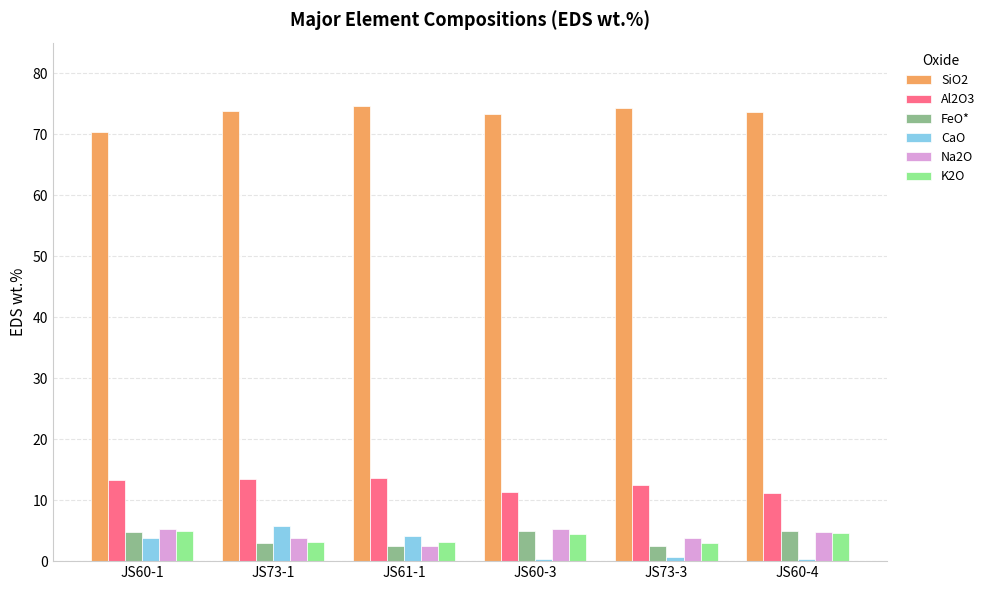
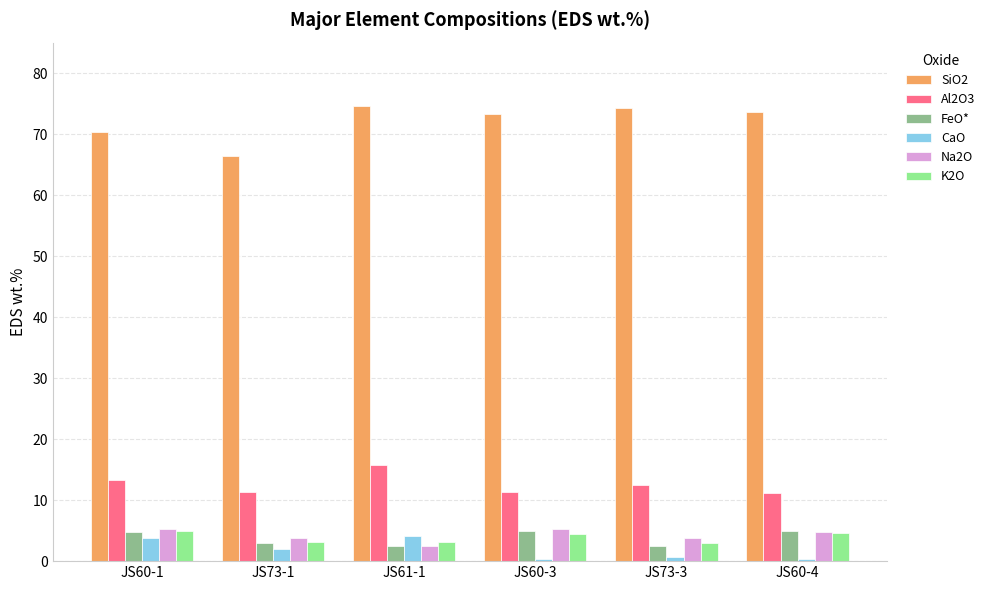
  {
    "SiO2": {
      "JS60-1": 70,
-     "JS73-1": 74,
+     "JS73-1": 66,
      "JS61-1": 75,
      "JS60-3": 73,
      "JS73-3": 74,
      "JS60-4": 74
    },
    "Al2O3": {
      "JS60-1": 13,
-     "JS73-1": 14,
-     "JS61-1": 14,
+     "JS73-1": 11,
+     "JS61-1": 16,
      "JS60-3": 11,
      "JS73-3": 12,
      "JS60-4": 11
    },
    "CaO": {
      "JS60-1": 4,
-     "JS73-1": 6,
+     "JS73-1": 2,
      "JS61-1": 4,
      "JS73-3": 1,
      "JS60-4": 0
    },
    "Na2O": {
      "JS60-1": 5,
      "JS73-1": 4,
      "JS61-1": 2,
      "JS60-3": 5,
      "JS73-3": 4,
      "JS60-4": 5
    }
  }
